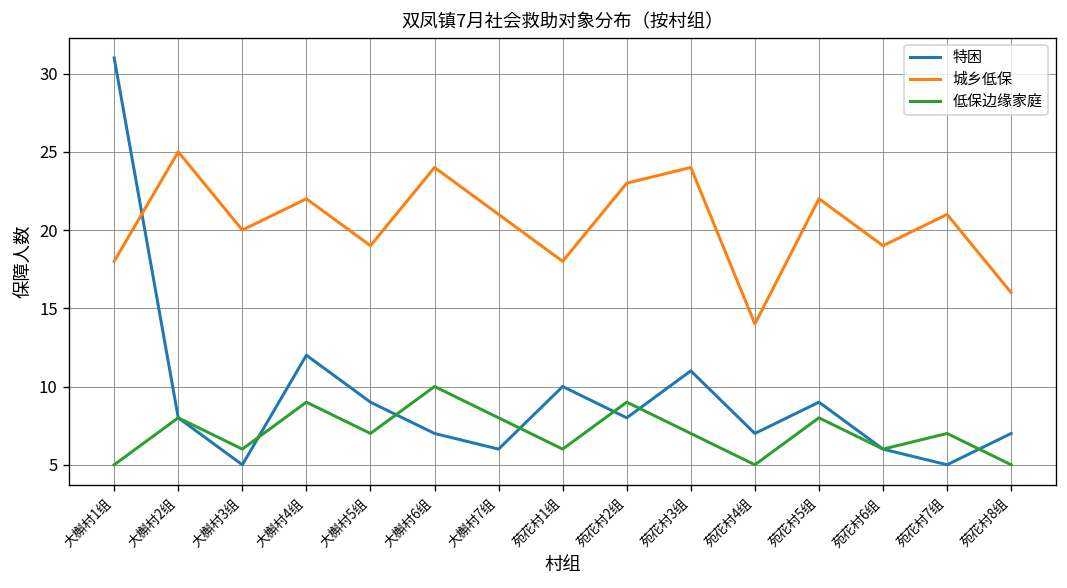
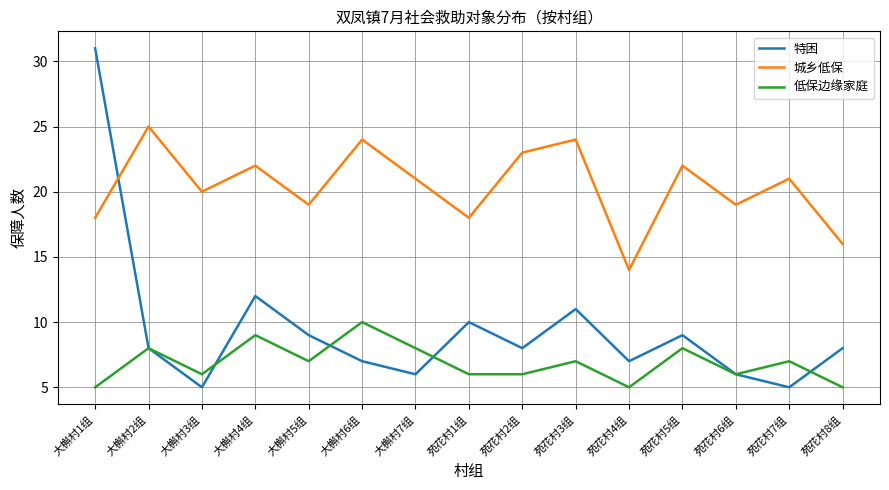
  {
    "特困": {
      "大槲村1组": 31,
      "大槲村3组": 5,
      "大槲村4组": 12,
      "大槲村5组": 9,
      "大槲村6组": 7,
      "大槲村7组": 6,
      "苑花村1组": 10,
      "苑花村2组": 8,
      "苑花村3组": 11,
      "苑花村4组": 7,
      "苑花村5组": 9,
      "苑花村7组": 5,
-     "苑花村8组": 7
+     "苑花村8组": 8
    },
    "城乡低保": {
      "大槲村1组": 18,
      "大槲村2组": 25,
      "大槲村3组": 20,
      "大槲村4组": 22,
      "大槲村5组": 19,
      "大槲村6组": 24,
      "大槲村7组": 21,
      "苑花村1组": 18,
      "苑花村2组": 23,
      "苑花村3组": 24,
      "苑花村4组": 14,
      "苑花村5组": 22,
      "苑花村6组": 19,
      "苑花村7组": 21,
      "苑花村8组": 16
    },
    "低保边缘家庭": {
      "大槲村1组": 5,
      "大槲村3组": 6,
      "大槲村4组": 9,
      "大槲村5组": 7,
      "大槲村6组": 10,
      "大槲村7组": 8,
      "苑花村1组": 6,
-     "苑花村2组": 9,
+     "苑花村2组": 6,
      "苑花村3组": 7,
      "苑花村4组": 5,
      "苑花村5组": 8,
      "苑花村7组": 7,
      "苑花村8组": 5
    }
  }
